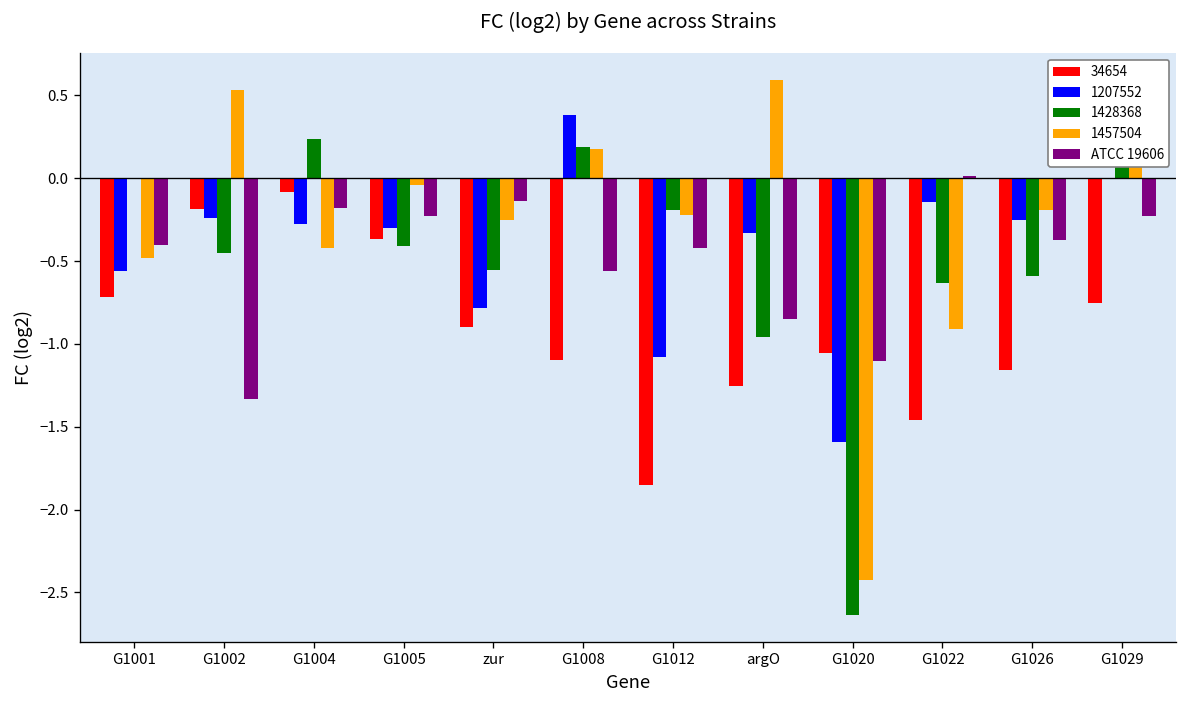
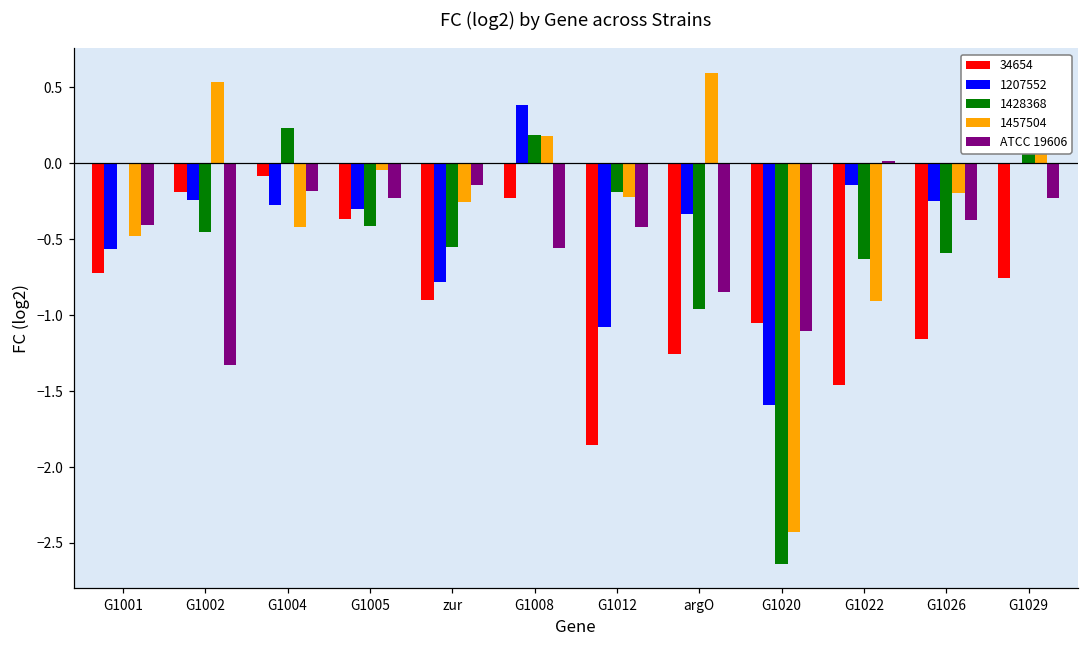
  {
    "34654": {
      "G1001": -0.72,
      "G1002": -0.19,
      "G1004": -0.09,
      "G1005": -0.37,
      "zur": -0.90,
-     "G1008": -1.10,
+     "G1008": -0.23,
      "G1012": -1.85,
      "argO": -1.25,
      "G1020": -1.05,
      "G1022": -1.46,
      "G1026": -1.16,
      "G1029": -0.76
    },
    "1207552": {
      "G1001": -0.56,
      "G1002": -0.24,
      "G1004": -0.27,
      "G1005": -0.30,
      "zur": -0.78,
      "G1008": 0.38,
      "G1012": -1.08,
      "argO": -0.33,
      "G1020": -1.59,
      "G1022": -0.14,
      "G1026": -0.25
    },
    "1428368": {
      "G1002": -0.45,
      "G1004": 0.24,
      "G1005": -0.41,
      "zur": -0.55,
      "G1008": 0.19,
      "G1012": -0.19,
      "argO": -0.96,
      "G1020": -2.64,
      "G1022": -0.63,
      "G1026": -0.59
    },
    "1457504": {
      "G1001": -0.48,
      "G1002": 0.53,
      "G1004": -0.42,
      "G1005": -0.04,
      "zur": -0.25,
      "G1008": 0.18,
      "G1012": -0.22,
      "argO": 0.60,
      "G1020": -2.43,
      "G1022": -0.91,
      "G1026": -0.19,
      "G1029": 0.12
    },
    "ATCC 19606": {
      "G1001": -0.40,
      "G1002": -1.33,
      "G1004": -0.18,
      "G1005": -0.23,
      "zur": -0.14,
      "G1008": -0.56,
      "G1012": -0.42,
      "argO": -0.85,
      "G1020": -1.10,
      "G1026": -0.38,
      "G1029": -0.23
    }
  }
